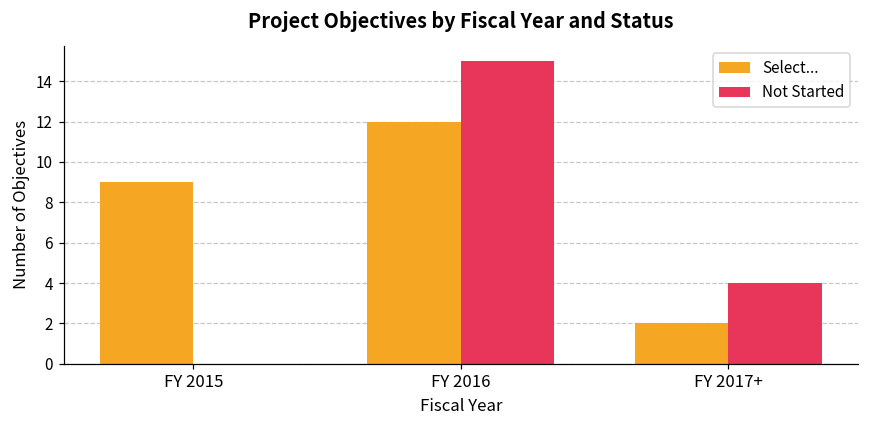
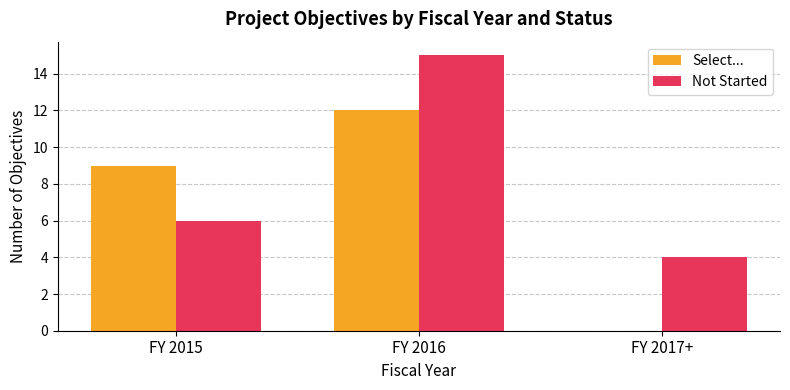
  {
    "Select...": {
      "FY 2015": 9,
      "FY 2016": 12,
-     "FY 2017+": 2
+     "FY 2017+": 0
    },
    "Not Started": {
-     "FY 2015": 0,
+     "FY 2015": 6,
      "FY 2016": 15,
      "FY 2017+": 4
    }
  }
